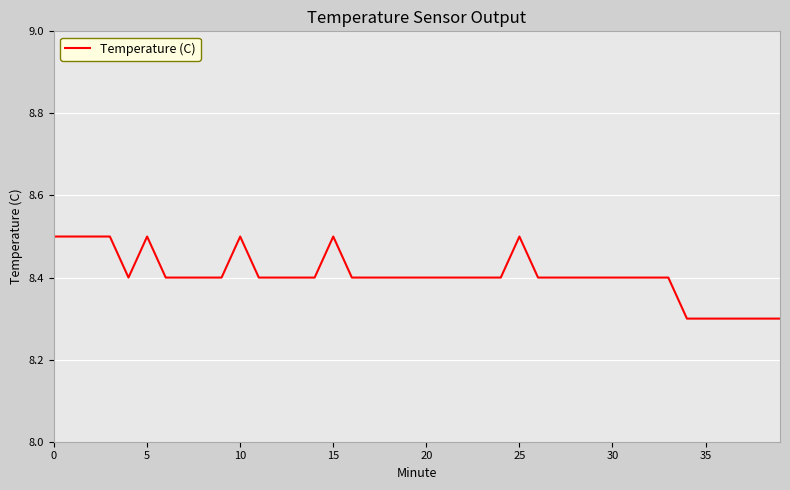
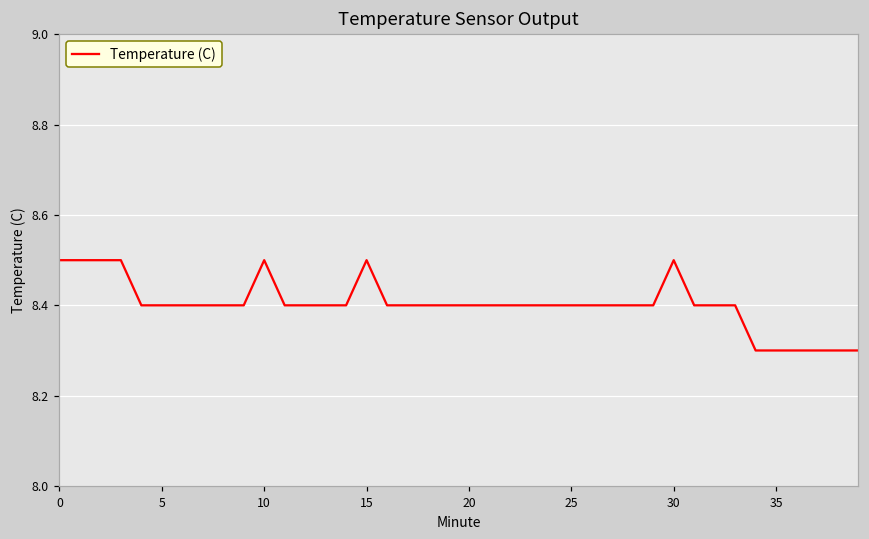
  {
    "0": 8.5,
-   "5": 8.5,
+   "5": 8.4,
    "10": 8.5,
    "15": 8.5,
    "20": 8.4,
-   "25": 8.5,
-   "30": 8.4,
+   "25": 8.4,
+   "30": 8.5,
    "35": 8.3
  }
